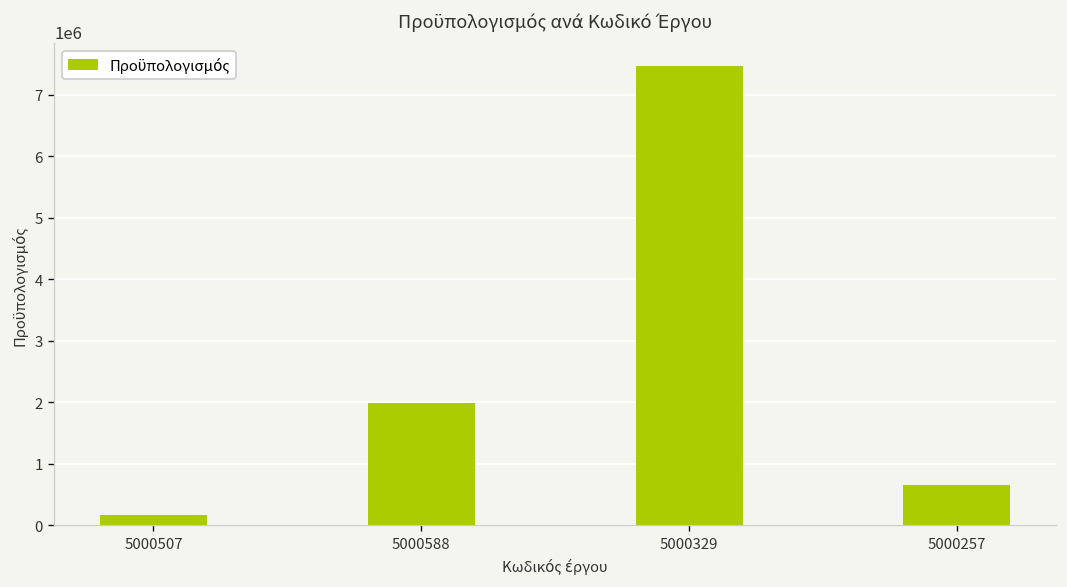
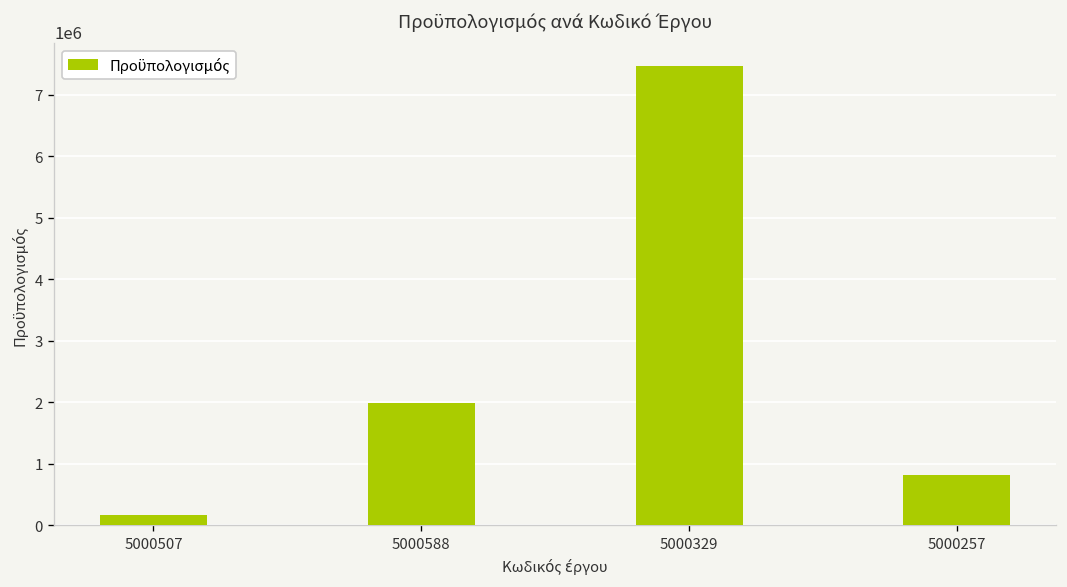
  {
    "5000507": 200000,
    "5000588": 2000000,
    "5000329": 7500000,
-   "5000257": 700000
+   "5000257": 800000
  }
